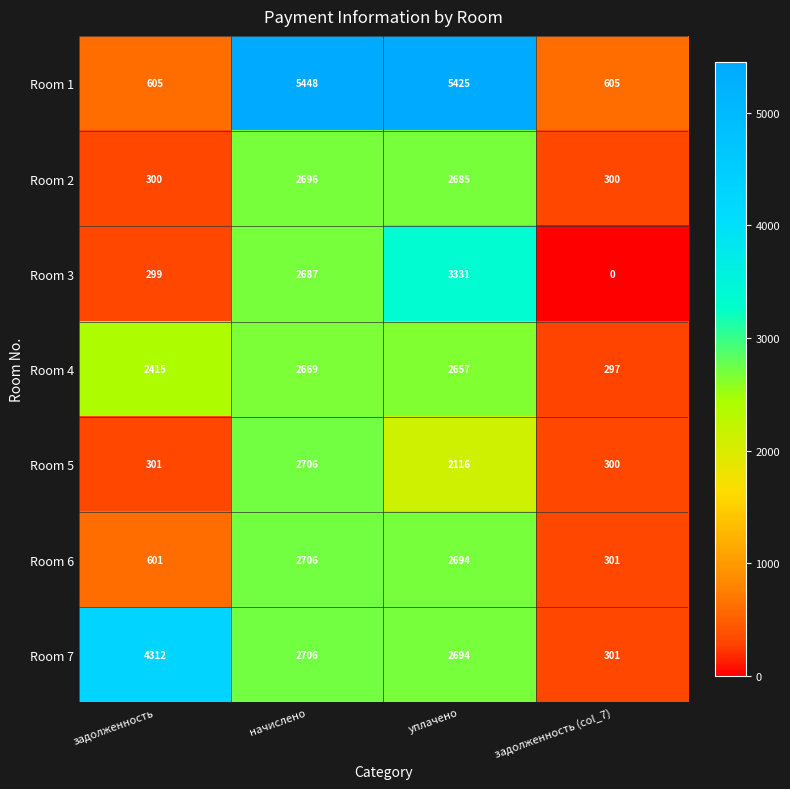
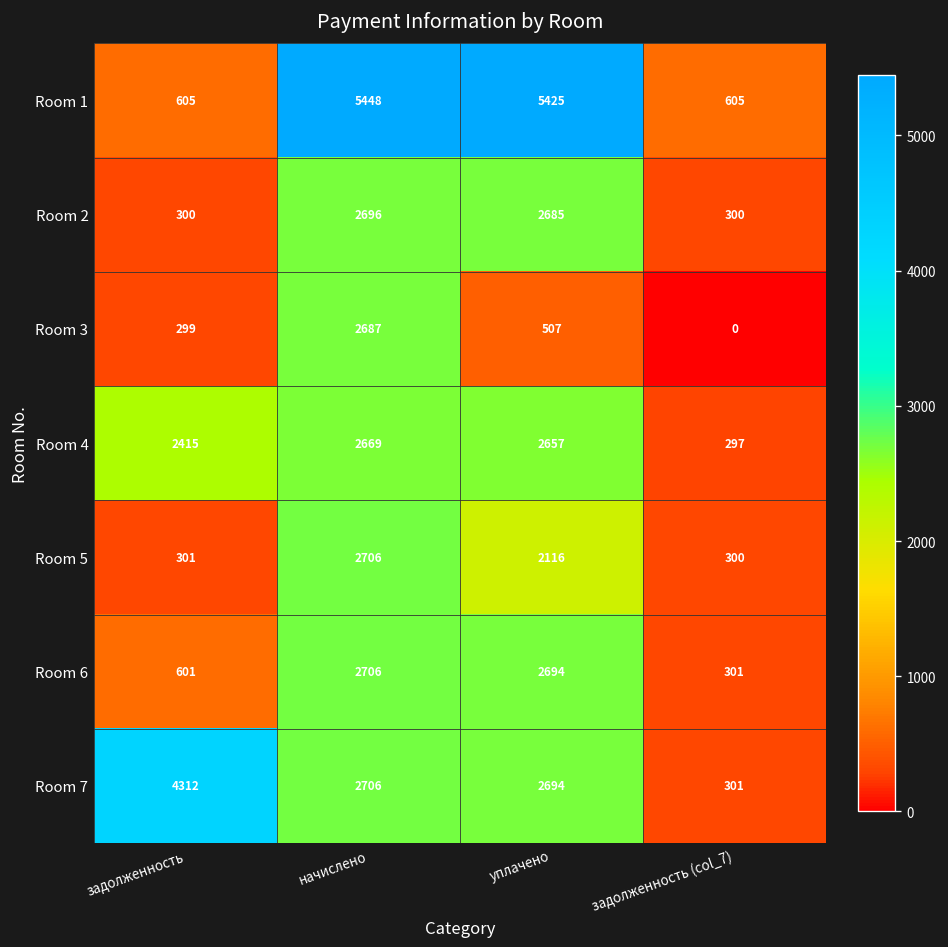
  {
    "Room 1": {
      "задолженность": 605,
      "начислено": 5448,
      "уплачено": 5425,
      "задолженность (col_7)": 605
    },
    "Room 2": {
      "задолженность": 300,
      "начислено": 2696,
      "уплачено": 2685,
      "задолженность (col_7)": 300
    },
    "Room 3": {
      "задолженность": 299,
      "начислено": 2687,
-     "уплачено": 3331,
+     "уплачено": 507,
      "задолженность (col_7)": 0
    },
    "Room 4": {
      "задолженность": 2415,
      "начислено": 2669,
      "уплачено": 2657,
      "задолженность (col_7)": 297
    },
    "Room 5": {
      "задолженность": 301,
      "начислено": 2706,
      "уплачено": 2116,
      "задолженность (col_7)": 300
    },
    "Room 6": {
      "задолженность": 601,
      "начислено": 2706,
      "уплачено": 2694,
      "задолженность (col_7)": 301
    },
    "Room 7": {
      "задолженность": 4312,
      "начислено": 2706,
      "уплачено": 2694,
      "задолженность (col_7)": 301
    }
  }
